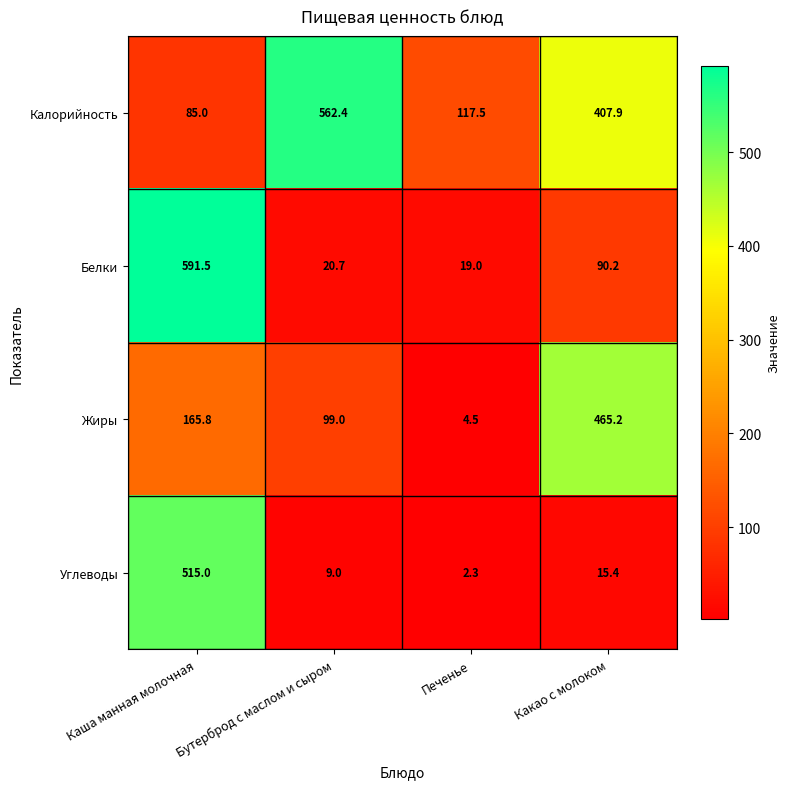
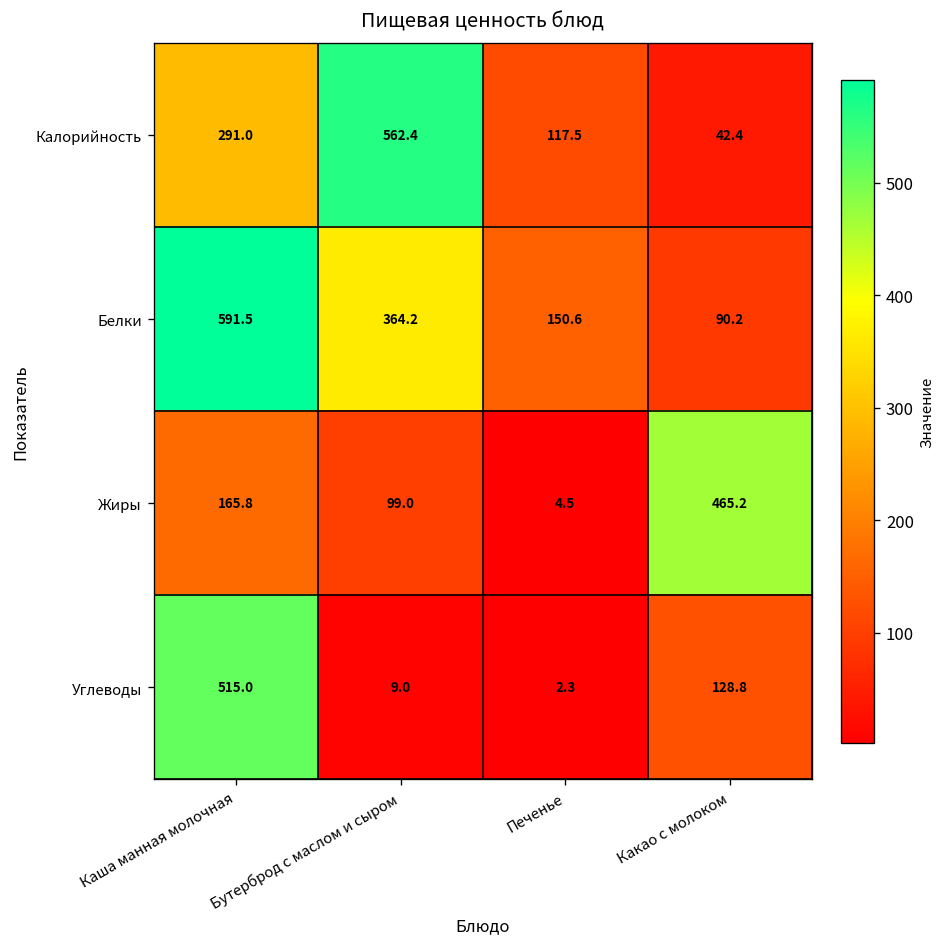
  {
    "Калорийность": {
-     "Каша манная молочная": 85.0,
+     "Каша манная молочная": 291.0,
      "Бутерброд с маслом и сыром": 562.4,
      "Печенье": 117.5,
-     "Какао с молоком": 407.9
+     "Какао с молоком": 42.4
    },
    "Белки": {
      "Каша манная молочная": 591.5,
-     "Бутерброд с маслом и сыром": 20.7,
-     "Печенье": 19.0,
+     "Бутерброд с маслом и сыром": 364.2,
+     "Печенье": 150.6,
      "Какао с молоком": 90.2
    },
    "Жиры": {
      "Каша манная молочная": 165.8,
      "Бутерброд с маслом и сыром": 99.0,
      "Печенье": 4.5,
      "Какао с молоком": 465.2
    },
    "Углеводы": {
      "Каша манная молочная": 515.0,
      "Бутерброд с маслом и сыром": 9.0,
      "Печенье": 2.3,
-     "Какао с молоком": 15.4
+     "Какао с молоком": 128.8
    }
  }
